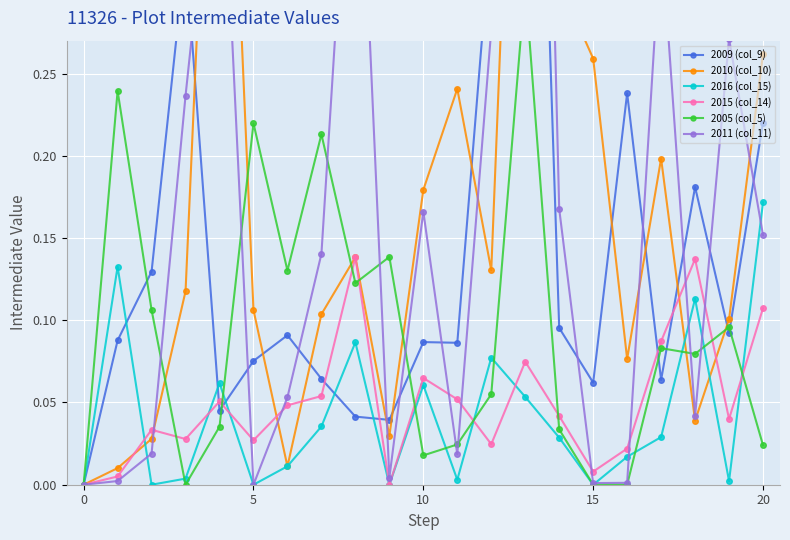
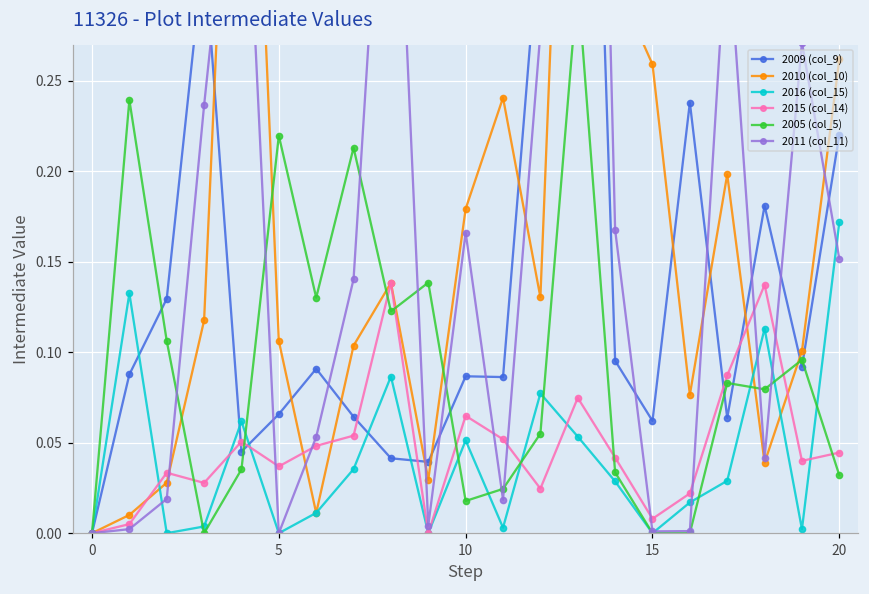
  {
    "2009 (col_9)": {
-     "5": 0.075,
+     "5": 0.066,
      "10": 0.087,
      "15": 0.062
    },
    "2010 (col_10)": {
      "5": 0.106,
      "10": 0.179,
      "15": 0.259
    },
    "2016 (col_15)": {
-     "10": 0.061,
+     "10": 0.051,
      "20": 0.172
    },
    "2015 (col_14)": {
-     "5": 0.027,
+     "5": 0.037,
      "10": 0.065,
      "15": 0.008,
-     "20": 0.107
+     "20": 0.045
    },
    "2005 (col_5)": {
      "5": 0.220,
      "10": 0.018,
-     "20": 0.024
+     "20": 0.032
    },
    "2011 (col_11)": {
      "10": 0.166,
      "20": 0.152
    }
  }
